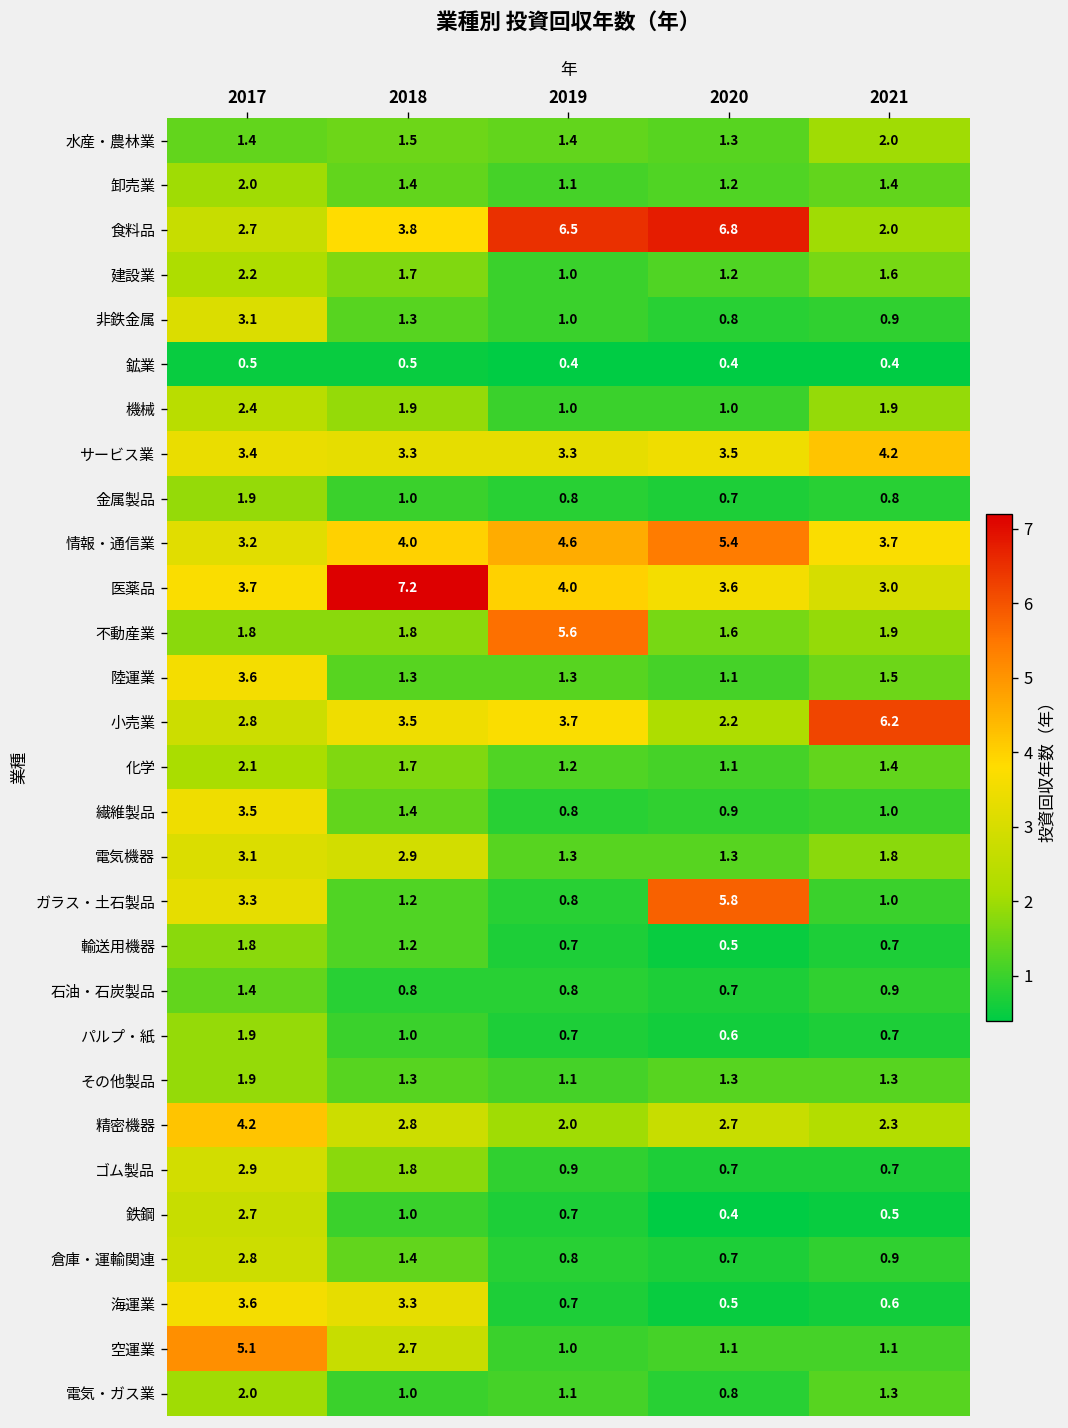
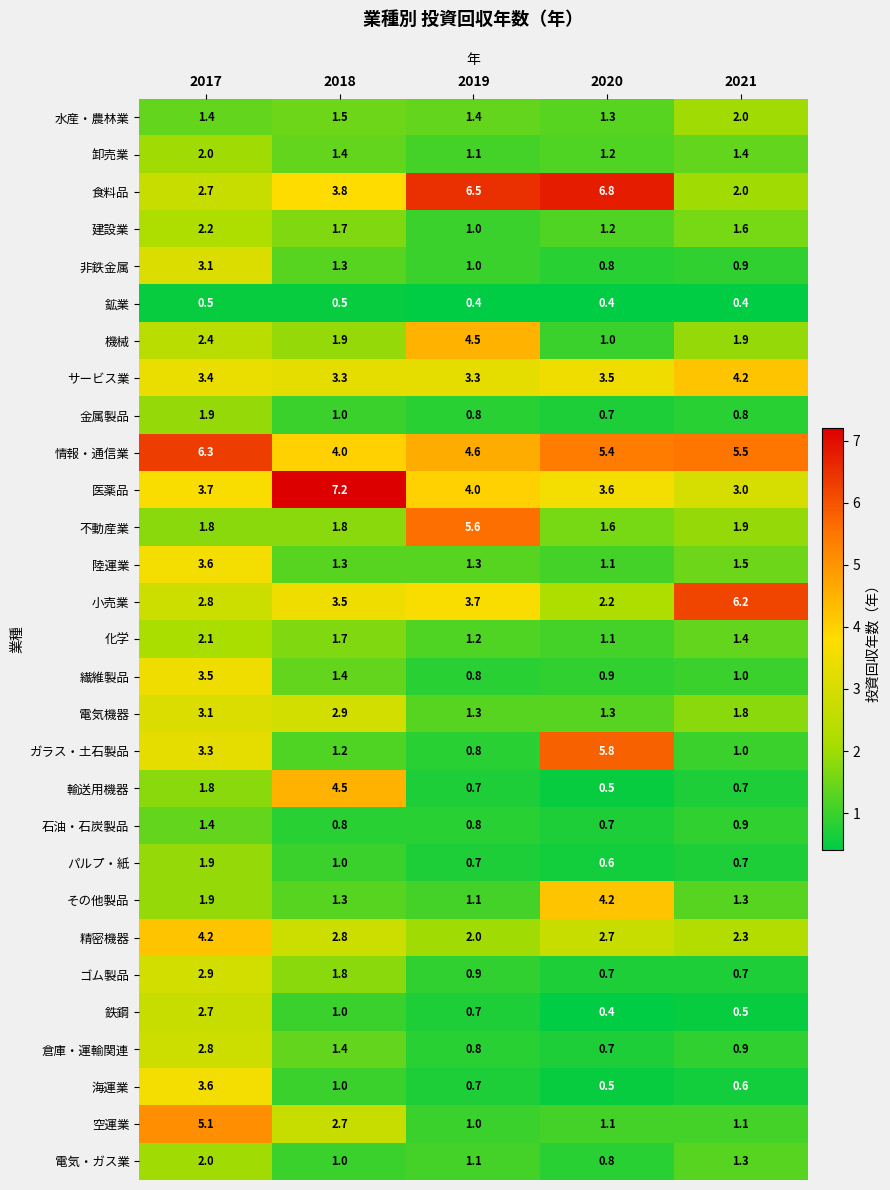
  {
    "水産・農林業": {
      "2017": 1.4,
      "2018": 1.5,
      "2019": 1.4,
      "2020": 1.3,
      "2021": 2.0
    },
    "卸売業": {
      "2017": 2.0,
      "2018": 1.4,
      "2019": 1.1,
      "2020": 1.2,
      "2021": 1.4
    },
    "食料品": {
      "2017": 2.7,
      "2018": 3.8,
      "2019": 6.5,
      "2020": 6.8,
      "2021": 2.0
    },
    "建設業": {
      "2017": 2.2,
      "2018": 1.7,
      "2019": 1.0,
      "2020": 1.2,
      "2021": 1.6
    },
    "非鉄金属": {
      "2017": 3.1,
      "2018": 1.3,
      "2019": 1.0,
      "2020": 0.8,
      "2021": 0.9
    },
    "鉱業": {
      "2017": 0.5,
      "2018": 0.5,
      "2019": 0.4,
      "2020": 0.4,
      "2021": 0.4
    },
    "機械": {
      "2017": 2.4,
      "2018": 1.9,
-     "2019": 1.0,
+     "2019": 4.5,
      "2020": 1.0,
      "2021": 1.9
    },
    "サービス業": {
      "2017": 3.4,
      "2018": 3.3,
      "2019": 3.3,
      "2020": 3.5,
      "2021": 4.2
    },
    "金属製品": {
      "2017": 1.9,
      "2018": 1.0,
      "2019": 0.8,
      "2020": 0.7,
      "2021": 0.8
    },
    "情報・通信業": {
-     "2017": 3.2,
+     "2017": 6.3,
      "2018": 4.0,
      "2019": 4.6,
      "2020": 5.4,
-     "2021": 3.7
+     "2021": 5.5
    },
    "医薬品": {
      "2017": 3.7,
      "2018": 7.2,
      "2019": 4.0,
      "2020": 3.6,
      "2021": 3.0
    },
    "不動産業": {
      "2017": 1.8,
      "2018": 1.8,
      "2019": 5.6,
      "2020": 1.6,
      "2021": 1.9
    },
    "陸運業": {
      "2017": 3.6,
      "2018": 1.3,
      "2019": 1.3,
      "2020": 1.1,
      "2021": 1.5
    },
    "小売業": {
      "2017": 2.8,
      "2018": 3.5,
      "2019": 3.7,
      "2020": 2.2,
      "2021": 6.2
    },
    "化学": {
      "2017": 2.1,
      "2018": 1.7,
      "2019": 1.2,
      "2020": 1.1,
      "2021": 1.4
    },
    "繊維製品": {
      "2017": 3.5,
      "2018": 1.4,
      "2019": 0.8,
      "2020": 0.9,
      "2021": 1.0
    },
    "電気機器": {
      "2017": 3.1,
      "2018": 2.9,
      "2019": 1.3,
      "2020": 1.3,
      "2021": 1.8
    },
    "ガラス・土石製品": {
      "2017": 3.3,
      "2018": 1.2,
      "2019": 0.8,
      "2020": 5.8,
      "2021": 1.0
    },
    "輸送用機器": {
      "2017": 1.8,
-     "2018": 1.2,
+     "2018": 4.5,
      "2019": 0.7,
      "2020": 0.5,
      "2021": 0.7
    },
    "石油・石炭製品": {
      "2017": 1.4,
      "2018": 0.8,
      "2019": 0.8,
      "2020": 0.7,
      "2021": 0.9
    },
    "パルプ・紙": {
      "2017": 1.9,
      "2018": 1.0,
      "2019": 0.7,
      "2020": 0.6,
      "2021": 0.7
    },
    "その他製品": {
      "2017": 1.9,
      "2018": 1.3,
      "2019": 1.1,
-     "2020": 1.3,
+     "2020": 4.2,
      "2021": 1.3
    },
    "精密機器": {
      "2017": 4.2,
      "2018": 2.8,
      "2019": 2.0,
      "2020": 2.7,
      "2021": 2.3
    },
    "ゴム製品": {
      "2017": 2.9,
      "2018": 1.8,
      "2019": 0.9,
      "2020": 0.7,
      "2021": 0.7
    },
    "鉄鋼": {
      "2017": 2.7,
      "2018": 1.0,
      "2019": 0.7,
      "2020": 0.4,
      "2021": 0.5
    },
    "倉庫・運輸関連": {
      "2017": 2.8,
      "2018": 1.4,
      "2019": 0.8,
      "2020": 0.7,
      "2021": 0.9
    },
    "海運業": {
      "2017": 3.6,
-     "2018": 3.3,
+     "2018": 1.0,
      "2019": 0.7,
      "2020": 0.5,
      "2021": 0.6
    },
    "空運業": {
      "2017": 5.1,
      "2018": 2.7,
      "2019": 1.0,
      "2020": 1.1,
      "2021": 1.1
    },
    "電気・ガス業": {
      "2017": 2.0,
      "2018": 1.0,
      "2019": 1.1,
      "2020": 0.8,
      "2021": 1.3
    }
  }
